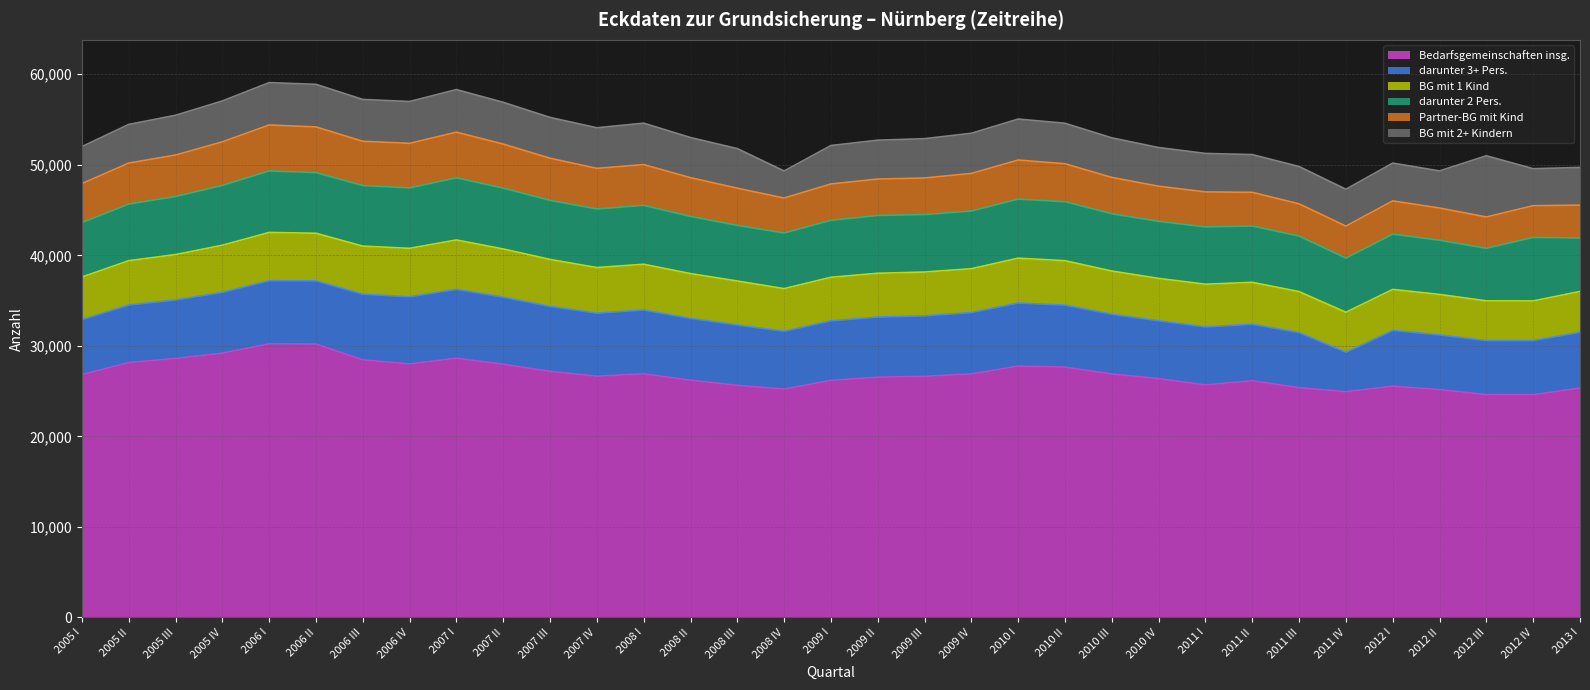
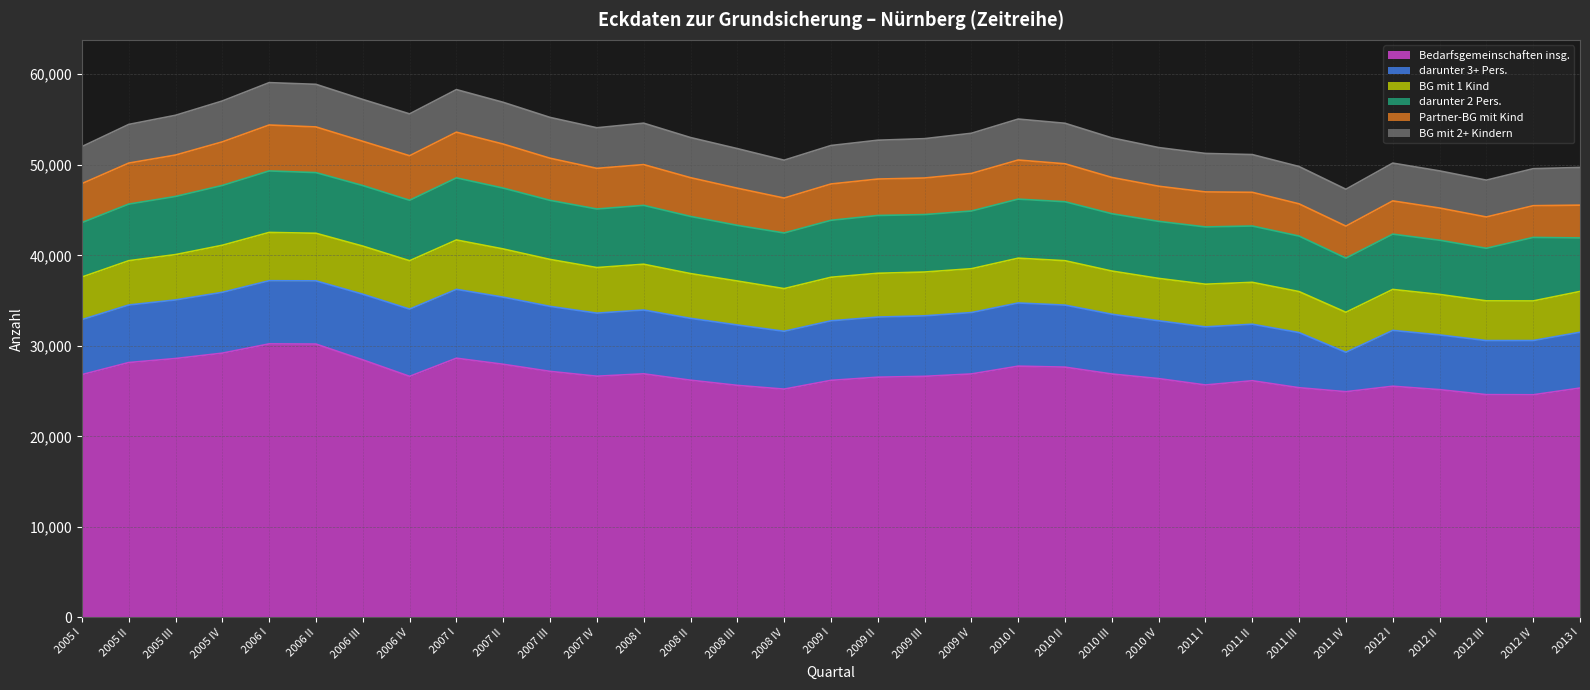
  {
    "Bedarfsgemeinschaften insg.": {
      "2005 I": "27,000",
      "2005 II": "28,000",
      "2005 III": "29,000",
      "2005 IV": "29,000",
      "2006 I": "30,000",
      "2006 II": "30,000",
      "2006 III": "28,000",
-     "2006 IV": "28,000",
+     "2006 IV": "27,000",
      "2007 I": "29,000",
      "2007 II": "28,000",
      "2007 III": "27,000",
      "2007 IV": "27,000",
      "2008 I": "27,000",
      "2008 II": "26,000",
      "2008 III": "26,000",
      "2008 IV": "25,000",
      "2009 I": "26,000",
      "2009 II": "27,000",
      "2009 III": "27,000",
      "2009 IV": "27,000",
      "2010 I": "28,000",
      "2010 II": "28,000",
      "2010 III": "27,000",
      "2010 IV": "26,000",
      "2011 I": "26,000",
      "2011 II": "26,000",
      "2011 III": "25,000",
      "2011 IV": "25,000",
      "2012 I": "26,000",
      "2012 II": "25,000",
      "2012 III": "25,000",
      "2012 IV": "25,000",
      "2013 I": "25,000"
    },
    "darunter 3+ Pers.": {
      "2005 I": "6,000",
      "2005 II": "6,000",
      "2005 III": "6,000",
      "2005 IV": "7,000",
      "2006 I": "7,000",
      "2006 II": "7,000",
      "2006 III": "7,000",
      "2006 IV": "7,000",
      "2007 I": "8,000",
      "2007 II": "7,000",
      "2007 III": "7,000",
      "2007 IV": "7,000",
      "2008 I": "7,000",
      "2008 II": "7,000",
      "2008 III": "7,000",
      "2008 IV": "6,000",
      "2009 I": "7,000",
      "2009 II": "7,000",
      "2009 III": "7,000",
      "2009 IV": "7,000",
      "2010 I": "7,000",
      "2010 II": "7,000",
      "2010 III": "7,000",
      "2010 IV": "6,000",
      "2011 I": "6,000",
      "2011 II": "6,000",
      "2011 III": "6,000",
      "2011 IV": "4,000",
      "2012 I": "6,000",
      "2012 II": "6,000",
      "2012 III": "6,000",
      "2012 IV": "6,000",
      "2013 I": "6,000"
    },
    "BG mit 1 Kind": {
      "2005 I": "5,000",
      "2005 II": "5,000",
      "2005 III": "5,000",
      "2005 IV": "5,000",
      "2006 I": "5,000",
      "2006 II": "5,000",
      "2006 III": "5,000",
      "2006 IV": "5,000",
      "2007 I": "5,000",
      "2007 II": "5,000",
      "2007 III": "5,000",
      "2007 IV": "5,000",
      "2008 I": "5,000",
      "2008 II": "5,000",
      "2008 III": "5,000",
      "2008 IV": "5,000",
      "2009 I": "5,000",
      "2009 II": "5,000",
      "2009 III": "5,000",
      "2009 IV": "5,000",
      "2010 I": "5,000",
      "2010 II": "5,000",
      "2010 III": "5,000",
      "2010 IV": "5,000",
      "2011 I": "5,000",
      "2011 II": "5,000",
      "2011 III": "5,000",
      "2011 IV": "4,000",
      "2012 I": "5,000",
      "2012 II": "4,000",
      "2012 III": "4,000",
      "2012 IV": "4,000",
      "2013 I": "5,000"
    },
    "darunter 2 Pers.": {
      "2005 I": "6,000",
      "2005 II": "6,000",
      "2005 III": "6,000",
      "2005 IV": "7,000",
      "2006 I": "7,000",
      "2006 II": "7,000",
      "2006 III": "7,000",
      "2006 IV": "7,000",
      "2007 I": "7,000",
      "2007 II": "7,000",
      "2007 III": "7,000",
      "2007 IV": "6,000",
      "2008 I": "7,000",
      "2008 II": "6,000",
      "2008 III": "6,000",
      "2008 IV": "6,000",
      "2009 I": "6,000",
      "2009 II": "6,000",
      "2009 III": "6,000",
      "2009 IV": "6,000",
      "2010 I": "7,000",
      "2010 II": "7,000",
      "2010 III": "6,000",
      "2010 IV": "6,000",
      "2011 I": "6,000",
      "2011 II": "6,000",
      "2011 III": "6,000",
      "2011 IV": "6,000",
      "2012 I": "6,000",
      "2012 II": "6,000",
      "2012 III": "6,000",
      "2012 IV": "7,000",
      "2013 I": "6,000"
    },
    "Partner-BG mit Kind": {
      "2005 I": "4,000",
      "2005 II": "5,000",
      "2005 III": "5,000",
      "2005 IV": "5,000",
      "2006 I": "5,000",
      "2006 II": "5,000",
      "2006 III": "5,000",
      "2006 IV": "5,000",
      "2007 I": "5,000",
      "2007 II": "5,000",
      "2007 III": "5,000",
      "2007 IV": "4,000",
      "2008 I": "5,000",
      "2008 II": "4,000",
      "2008 III": "4,000",
      "2008 IV": "4,000",
      "2009 I": "4,000",
      "2009 II": "4,000",
      "2009 III": "4,000",
      "2009 IV": "4,000",
      "2010 I": "4,000",
      "2010 II": "4,000",
      "2010 III": "4,000",
      "2010 IV": "4,000",
      "2011 I": "4,000",
      "2011 II": "4,000",
      "2011 III": "4,000",
      "2011 IV": "4,000",
      "2012 I": "4,000",
      "2012 II": "4,000",
      "2012 III": "3,000",
      "2012 IV": "4,000",
      "2013 I": "4,000"
    },
    "BG mit 2+ Kindern": {
      "2005 I": "4,000",
      "2005 II": "4,000",
      "2005 III": "4,000",
      "2005 IV": "5,000",
      "2006 I": "5,000",
      "2006 II": "5,000",
      "2006 III": "5,000",
      "2006 IV": "5,000",
      "2007 I": "5,000",
      "2007 II": "5,000",
      "2007 III": "5,000",
      "2007 IV": "4,000",
      "2008 I": "5,000",
      "2008 II": "4,000",
      "2008 III": "4,000",
-     "2008 IV": "3,000",
+     "2008 IV": "4,000",
      "2009 I": "4,000",
      "2009 II": "4,000",
      "2009 III": "4,000",
      "2009 IV": "4,000",
      "2010 I": "5,000",
      "2010 II": "4,000",
      "2010 III": "4,000",
      "2010 IV": "4,000",
      "2011 I": "4,000",
      "2011 II": "4,000",
      "2011 III": "4,000",
      "2011 IV": "4,000",
      "2012 I": "4,000",
      "2012 II": "4,000",
-     "2012 III": "7,000",
+     "2012 III": "4,000",
      "2012 IV": "4,000",
      "2013 I": "4,000"
    }
  }
